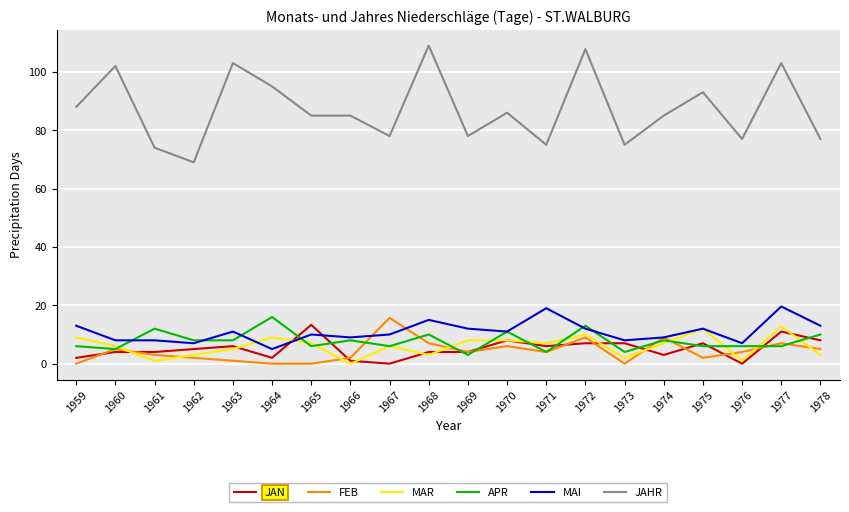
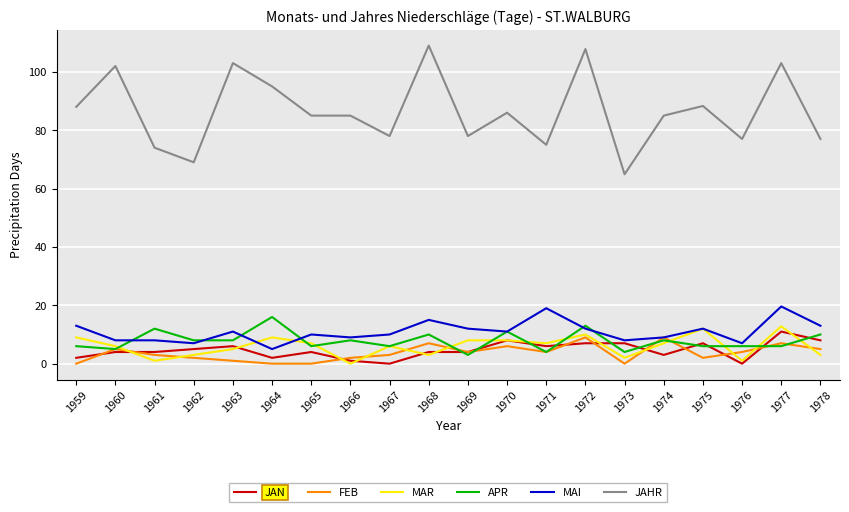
  {
    "JAN": {
      "1959": 2,
      "1960": 4,
      "1961": 4,
      "1962": 5,
      "1963": 6,
      "1964": 2,
-     "1965": 13,
+     "1965": 4,
      "1966": 1,
      "1967": 0,
      "1968": 4,
      "1971": 6,
      "1972": 7,
      "1973": 7,
      "1974": 3,
      "1975": 7,
      "1976": 0,
      "1977": 11,
      "1978": 8
    },
    "FEB": {
      "1959": 0,
      "1961": 3,
      "1962": 2,
      "1963": 1,
      "1964": 0,
      "1965": 0,
      "1966": 2,
-     "1967": 16,
+     "1967": 3,
      "1968": 7,
      "1970": 6,
      "1972": 9,
      "1973": 0,
      "1975": 2,
      "1976": 4,
      "1977": 7,
      "1978": 5
    },
    "MAR": {
      "1959": 9,
      "1960": 6,
      "1961": 1,
      "1962": 3,
      "1963": 5,
      "1964": 9,
      "1965": 7,
      "1966": 0,
      "1968": 3,
      "1969": 8,
      "1971": 7,
      "1972": 10,
      "1973": 2,
      "1974": 7,
      "1976": 1,
      "1977": 13,
      "1978": 3
    },
    "APR": {
      "1959": 6,
      "1961": 12,
      "1962": 8,
      "1963": 8,
      "1964": 16,
      "1965": 6,
      "1966": 8,
      "1968": 10,
      "1969": 3,
      "1972": 13,
      "1973": 4,
      "1974": 8,
      "1975": 6,
      "1976": 6,
      "1977": 6,
      "1978": 10
    },
    "MAI": {
      "1959": 13,
      "1960": 8,
      "1961": 8,
      "1962": 7,
      "1963": 11,
      "1964": 5,
      "1965": 10,
      "1966": 9,
      "1967": 10,
      "1968": 15,
      "1969": 12,
      "1971": 19,
      "1972": 12,
      "1973": 8,
      "1976": 7,
      "1977": 20,
      "1978": 13
    },
    "JAHR": {
      "1959": 88,
      "1960": 102,
      "1961": 74,
      "1962": 69,
      "1963": 103,
      "1964": 95,
      "1965": 85,
      "1966": 85,
      "1967": 78,
      "1968": 109,
      "1969": 78,
      "1970": 86,
      "1971": 75,
      "1972": 108,
-     "1973": 75,
+     "1973": 65,
      "1974": 85,
-     "1975": 93,
+     "1975": 88,
      "1976": 77,
      "1977": 103,
      "1978": 77
    }
  }
